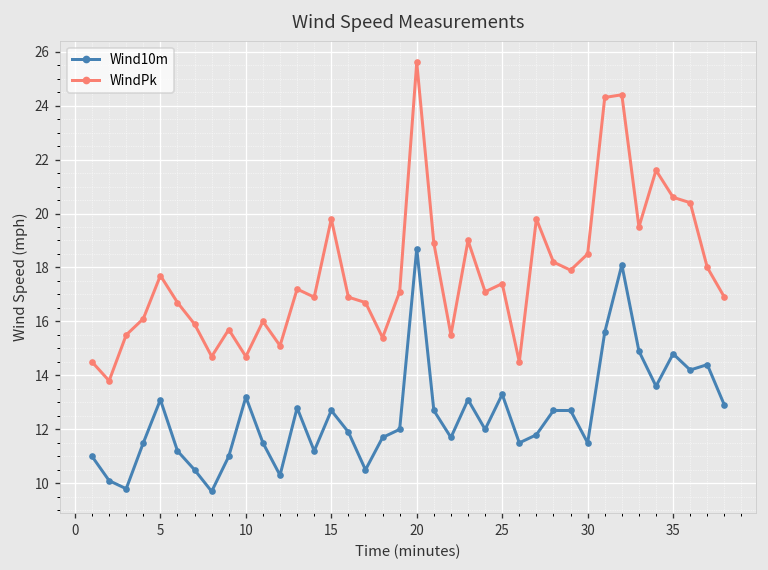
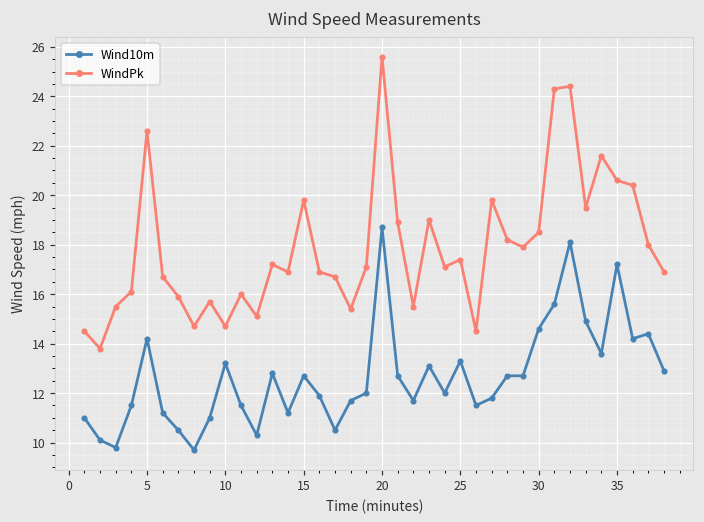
  {
    "Wind10m": {
-     "5": 13.1,
+     "5": 14.2,
      "10": 13.2,
      "15": 12.7,
      "20": 18.7,
      "25": 13.3,
-     "30": 11.5,
-     "35": 14.8
+     "30": 14.6,
+     "35": 17.2
    },
    "WindPk": {
-     "5": 17.7,
+     "5": 22.6,
      "10": 14.7,
      "15": 19.8,
      "20": 25.6,
      "25": 17.4,
      "30": 18.5,
      "35": 20.6
    }
  }
